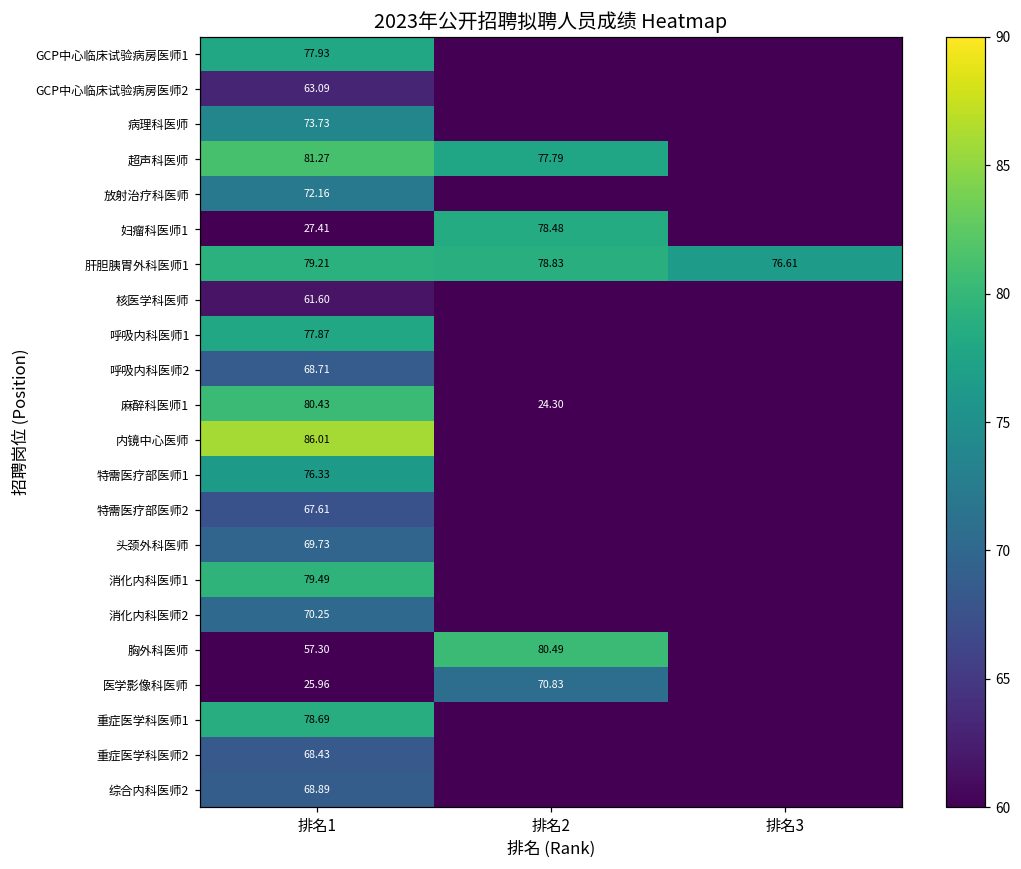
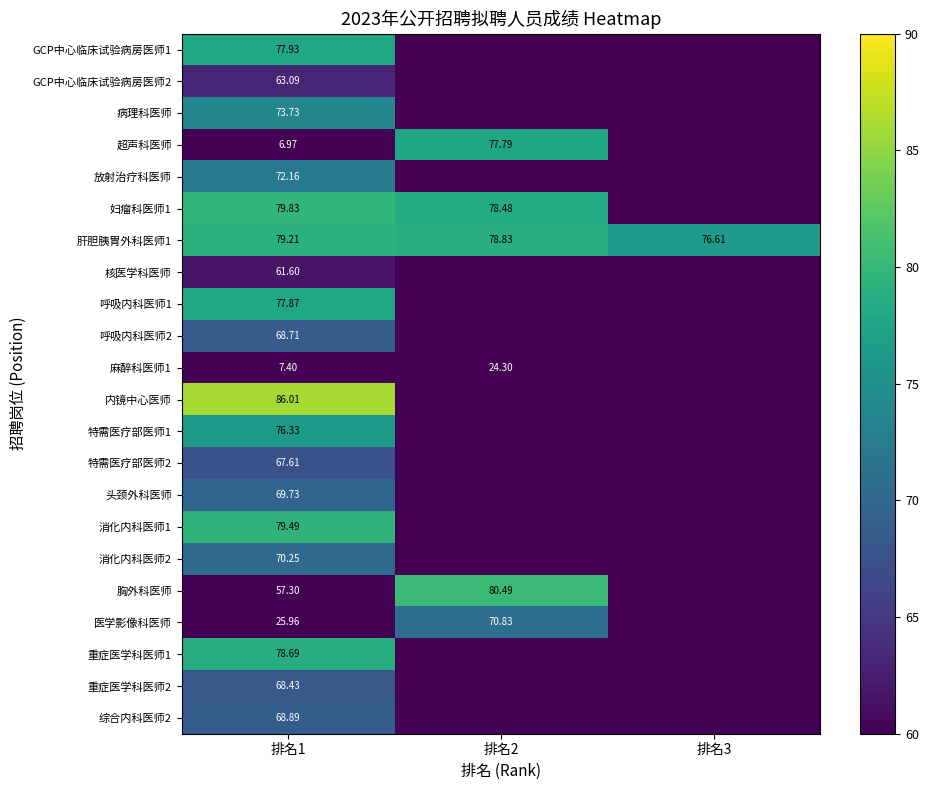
  {
    "GCP中心临床试验病房医师1": {
      "排名1": 77.93
    },
    "GCP中心临床试验病房医师2": {
      "排名1": 63.09
    },
    "病理科医师": {
      "排名1": 73.73
    },
    "超声科医师": {
-     "排名1": 81.27,
+     "排名1": 6.97,
      "排名2": 77.79
    },
    "放射治疗科医师": {
      "排名1": 72.16
    },
    "妇瘤科医师1": {
-     "排名1": 27.41,
+     "排名1": 79.83,
      "排名2": 78.48
    },
    "肝胆胰胃外科医师1": {
      "排名1": 79.21,
      "排名2": 78.83,
      "排名3": 76.61
    },
    "核医学科医师": {
      "排名1": 61.60
    },
    "呼吸内科医师1": {
      "排名1": 77.87
    },
    "呼吸内科医师2": {
      "排名1": 68.71
    },
    "麻醉科医师1": {
-     "排名1": 80.43,
+     "排名1": 7.40,
      "排名2": 24.30
    },
    "内镜中心医师": {
      "排名1": 86.01
    },
    "特需医疗部医师1": {
      "排名1": 76.33
    },
    "特需医疗部医师2": {
      "排名1": 67.61
    },
    "头颈外科医师": {
      "排名1": 69.73
    },
    "消化内科医师1": {
      "排名1": 79.49
    },
    "消化内科医师2": {
      "排名1": 70.25
    },
    "胸外科医师": {
      "排名1": 57.30,
      "排名2": 80.49
    },
    "医学影像科医师": {
      "排名1": 25.96,
      "排名2": 70.83
    },
    "重症医学科医师1": {
      "排名1": 78.69
    },
    "重症医学科医师2": {
      "排名1": 68.43
    },
    "综合内科医师2": {
      "排名1": 68.89
    }
  }
